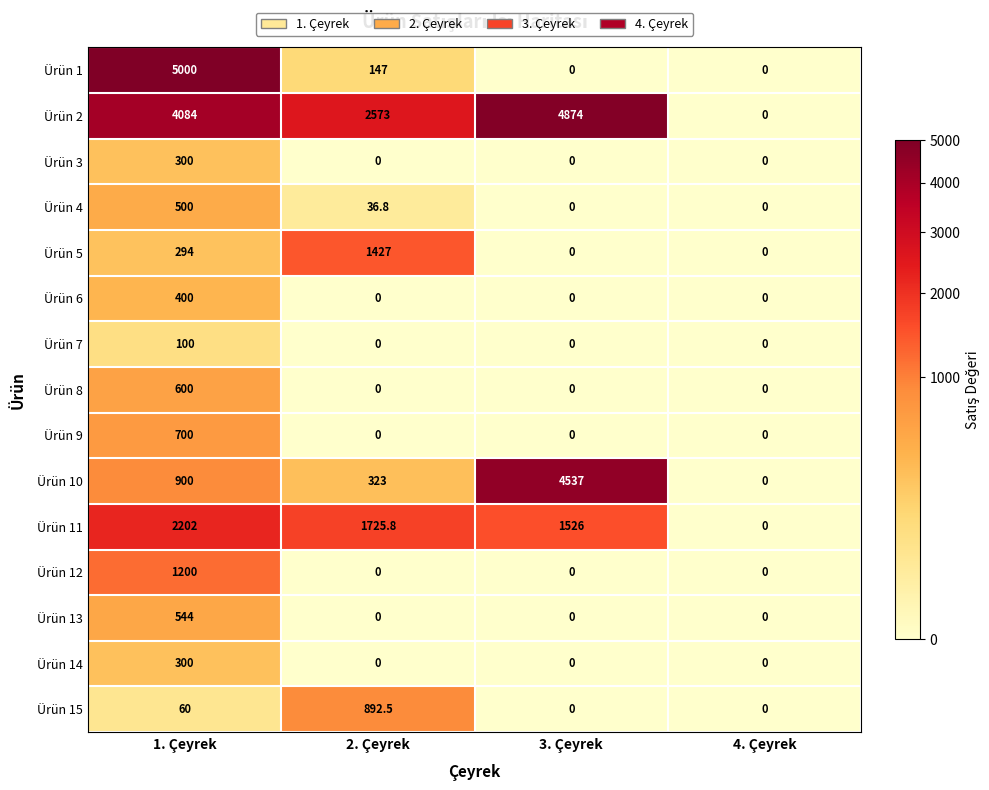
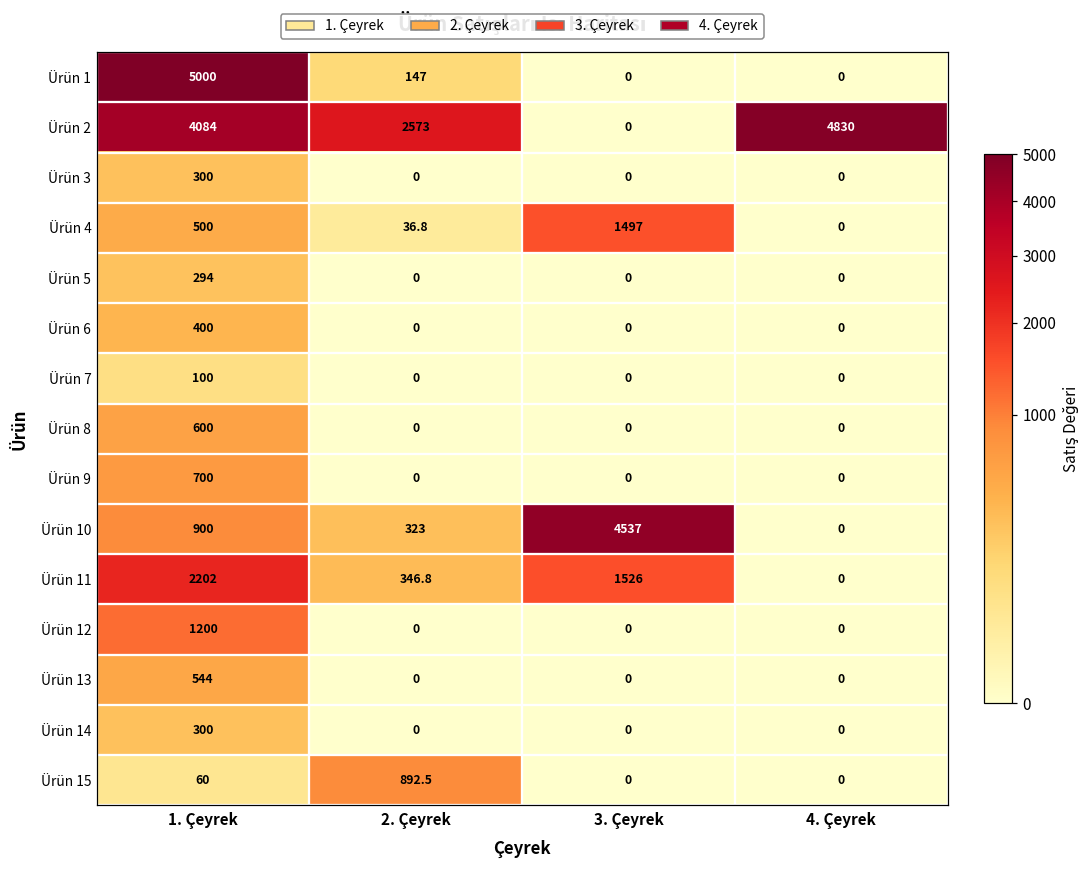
  {
    "Ürün 1": {
      "1. Çeyrek": 5000,
      "2. Çeyrek": 147,
      "3. Çeyrek": 0,
      "4. Çeyrek": 0
    },
    "Ürün 2": {
      "1. Çeyrek": 4084,
      "2. Çeyrek": 2573,
-     "3. Çeyrek": 4874,
-     "4. Çeyrek": 0
+     "3. Çeyrek": 0,
+     "4. Çeyrek": 4830
    },
    "Ürün 3": {
      "1. Çeyrek": 300,
      "2. Çeyrek": 0,
      "3. Çeyrek": 0,
      "4. Çeyrek": 0
    },
    "Ürün 4": {
      "1. Çeyrek": 500,
      "2. Çeyrek": 36.8,
-     "3. Çeyrek": 0,
+     "3. Çeyrek": 1497,
      "4. Çeyrek": 0
    },
    "Ürün 5": {
      "1. Çeyrek": 294,
-     "2. Çeyrek": 1427,
+     "2. Çeyrek": 0,
      "3. Çeyrek": 0,
      "4. Çeyrek": 0
    },
    "Ürün 6": {
      "1. Çeyrek": 400,
      "2. Çeyrek": 0,
      "3. Çeyrek": 0,
      "4. Çeyrek": 0
    },
    "Ürün 7": {
      "1. Çeyrek": 100,
      "2. Çeyrek": 0,
      "3. Çeyrek": 0,
      "4. Çeyrek": 0
    },
    "Ürün 8": {
      "1. Çeyrek": 600,
      "2. Çeyrek": 0,
      "3. Çeyrek": 0,
      "4. Çeyrek": 0
    },
    "Ürün 9": {
      "1. Çeyrek": 700,
      "2. Çeyrek": 0,
      "3. Çeyrek": 0,
      "4. Çeyrek": 0
    },
    "Ürün 10": {
      "1. Çeyrek": 900,
      "2. Çeyrek": 323,
      "3. Çeyrek": 4537,
      "4. Çeyrek": 0
    },
    "Ürün 11": {
      "1. Çeyrek": 2202,
-     "2. Çeyrek": 1725.8,
+     "2. Çeyrek": 346.8,
      "3. Çeyrek": 1526,
      "4. Çeyrek": 0
    },
    "Ürün 12": {
      "1. Çeyrek": 1200,
      "2. Çeyrek": 0,
      "3. Çeyrek": 0,
      "4. Çeyrek": 0
    },
    "Ürün 13": {
      "1. Çeyrek": 544,
      "2. Çeyrek": 0,
      "3. Çeyrek": 0,
      "4. Çeyrek": 0
    },
    "Ürün 14": {
      "1. Çeyrek": 300,
      "2. Çeyrek": 0,
      "3. Çeyrek": 0,
      "4. Çeyrek": 0
    },
    "Ürün 15": {
      "1. Çeyrek": 60,
      "2. Çeyrek": 892.5,
      "3. Çeyrek": 0,
      "4. Çeyrek": 0
    }
  }
